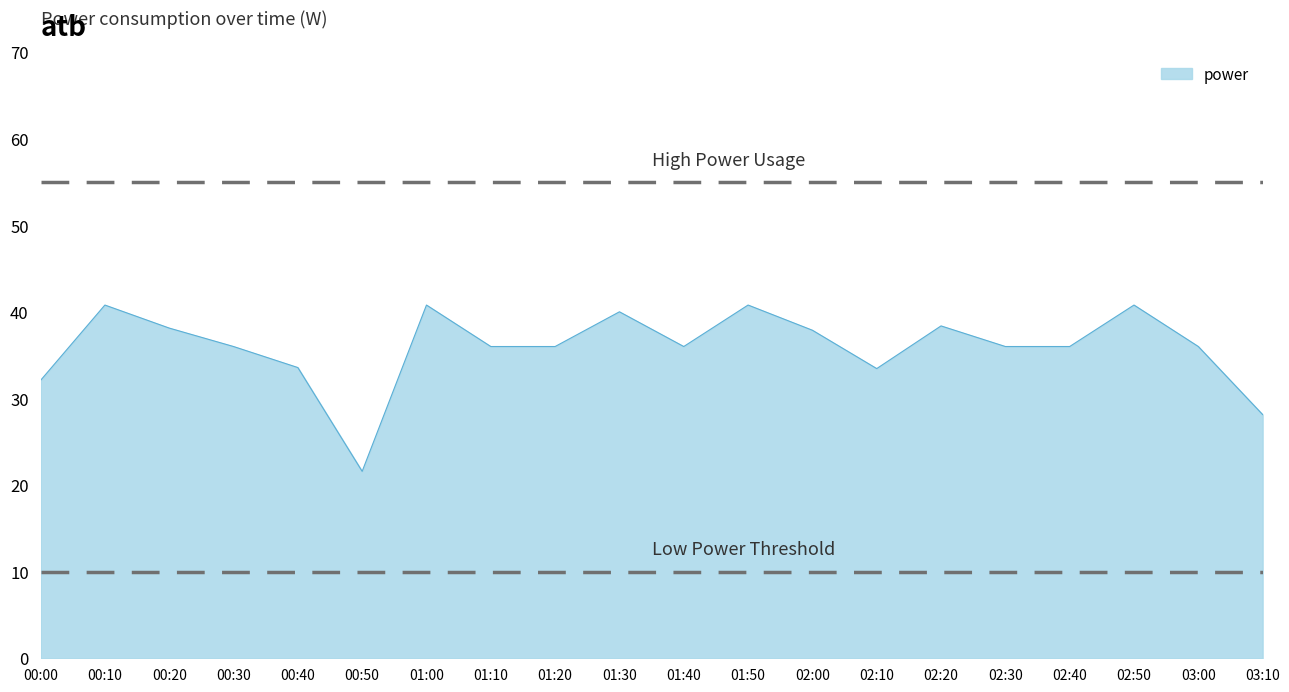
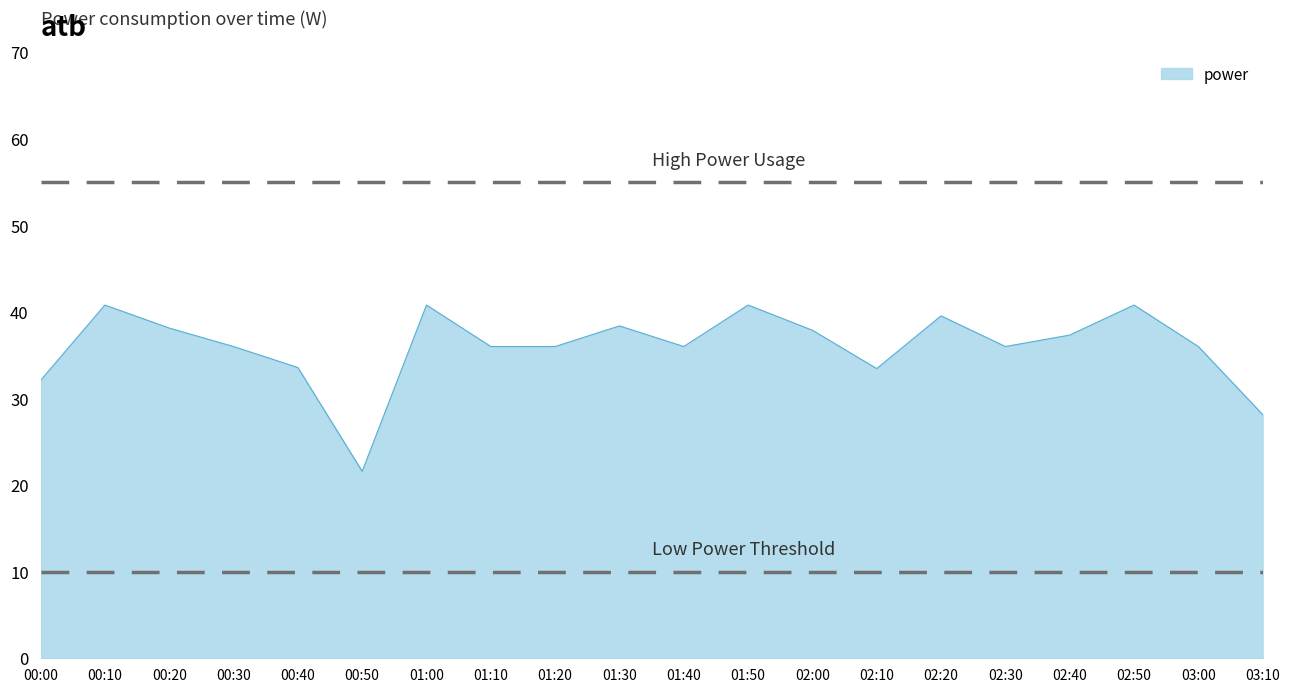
  {
    "00:00": 32,
    "00:10": 41,
    "00:20": 38,
    "00:30": 36,
    "00:40": 34,
    "00:50": 22,
    "01:00": 41,
    "01:10": 36,
    "01:20": 36,
-   "01:30": 40,
+   "01:30": 38,
    "01:40": 36,
    "01:50": 41,
    "02:00": 38,
    "02:10": 33,
-   "02:20": 38,
+   "02:20": 40,
    "02:30": 36,
-   "02:40": 36,
+   "02:40": 37,
    "02:50": 41,
    "03:00": 36,
    "03:10": 28
  }
